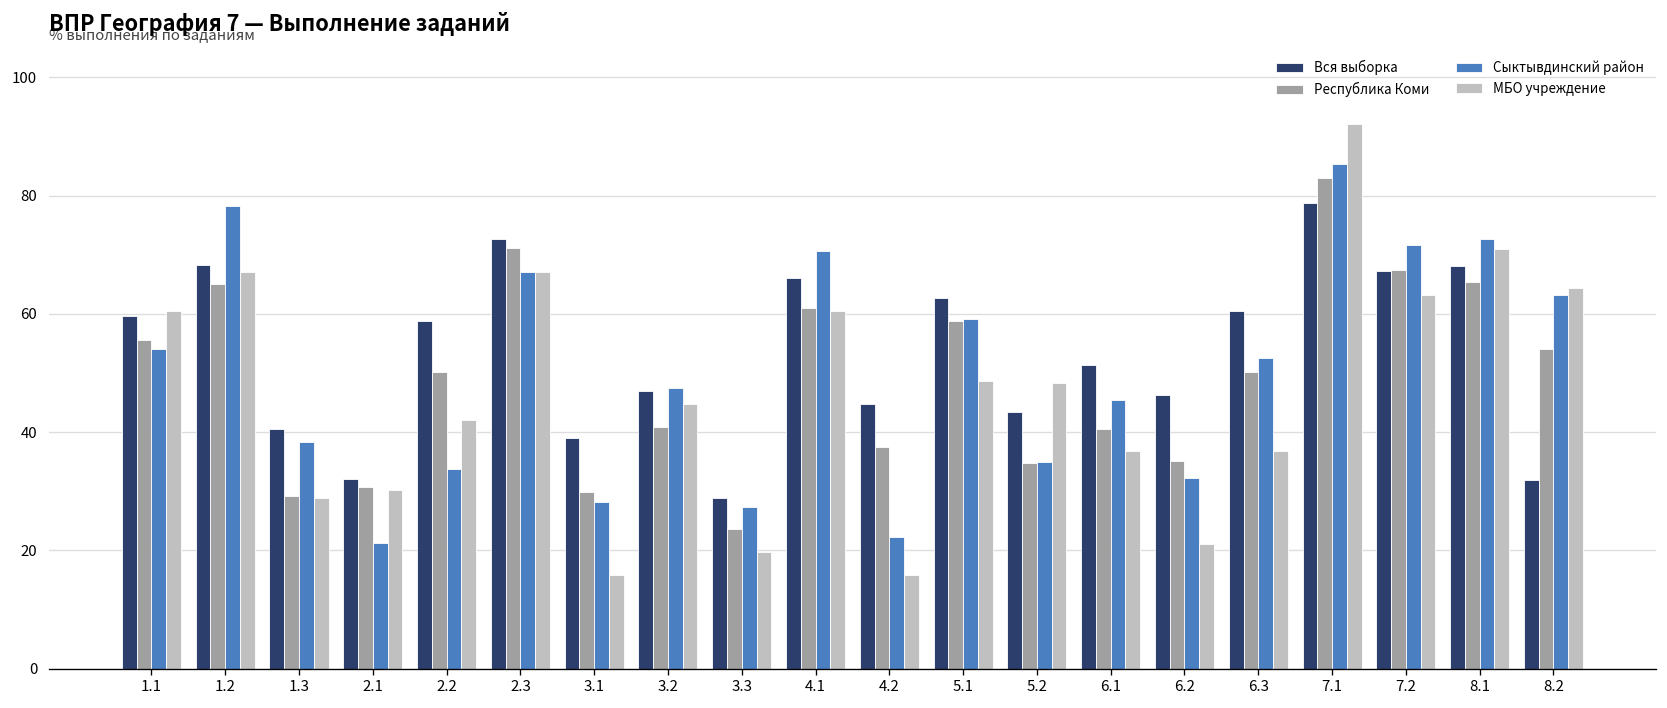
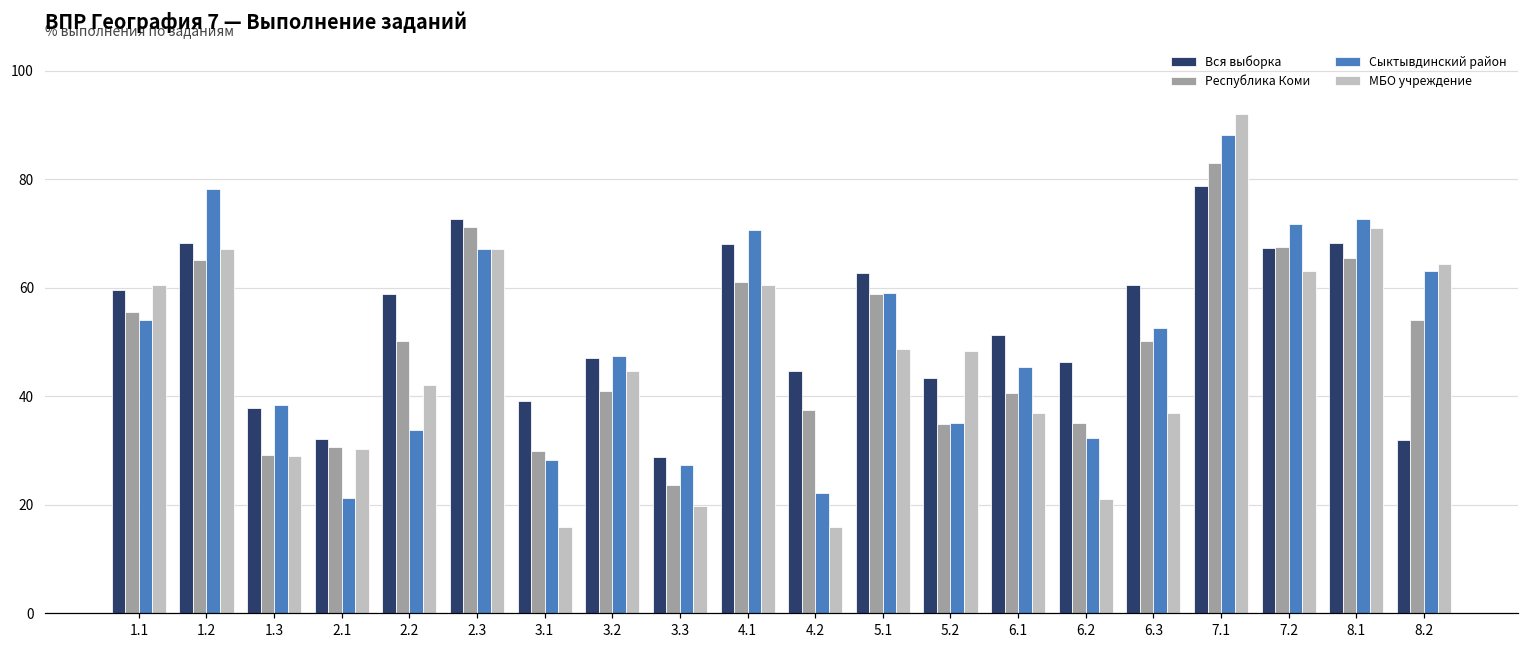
  {
    "Вся выборка": {
      "1.1": 60,
      "1.2": 68,
-     "1.3": 40,
+     "1.3": 38,
      "2.1": 32,
      "2.2": 59,
      "2.3": 73,
      "3.1": 39,
      "3.2": 47,
      "3.3": 29,
-     "4.1": 66,
+     "4.1": 68,
      "4.2": 45,
      "5.1": 63,
      "5.2": 43,
      "6.1": 51,
      "6.2": 46,
      "6.3": 61,
      "7.1": 79,
      "7.2": 67,
      "8.1": 68,
      "8.2": 32
    },
    "Сыктывдинский район": {
      "1.1": 54,
      "1.2": 78,
      "1.3": 38,
      "2.1": 21,
      "2.2": 34,
      "2.3": 67,
      "3.1": 28,
      "3.2": 47,
      "3.3": 27,
      "4.1": 71,
      "4.2": 22,
      "5.1": 59,
      "5.2": 35,
      "6.1": 45,
      "6.2": 32,
      "6.3": 53,
-     "7.1": 85,
+     "7.1": 88,
      "7.2": 72,
      "8.1": 73,
      "8.2": 63
    }
  }
